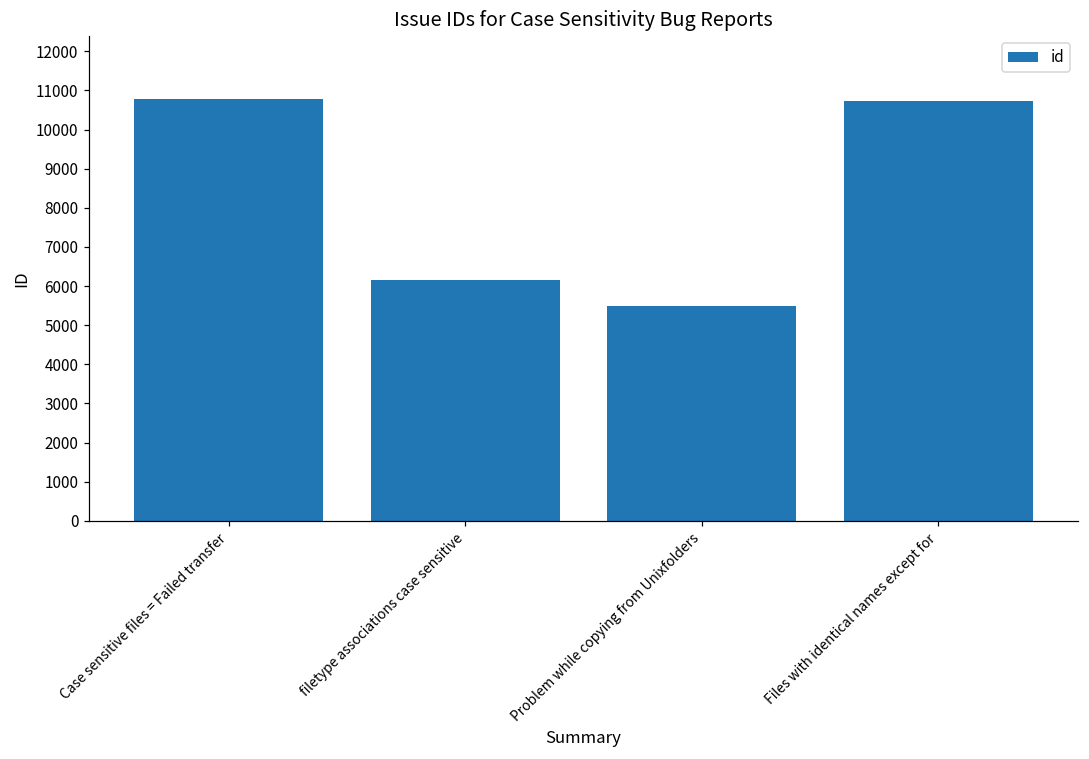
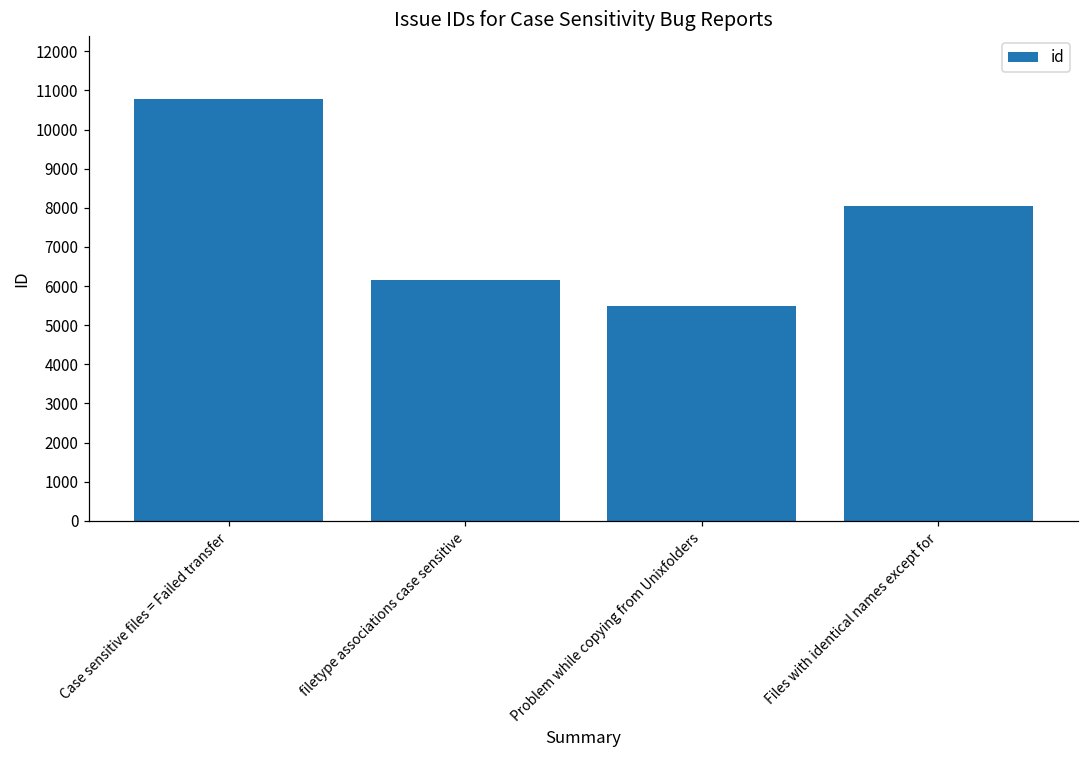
  {
    "Case sensitive files = Failed transfer": 10800,
    "filetype associations case sensitive": 6200,
    "Problem while copying from Unixfolders": 5500,
-   "Files with identical names except for": 10700
+   "Files with identical names except for": 8100
  }
